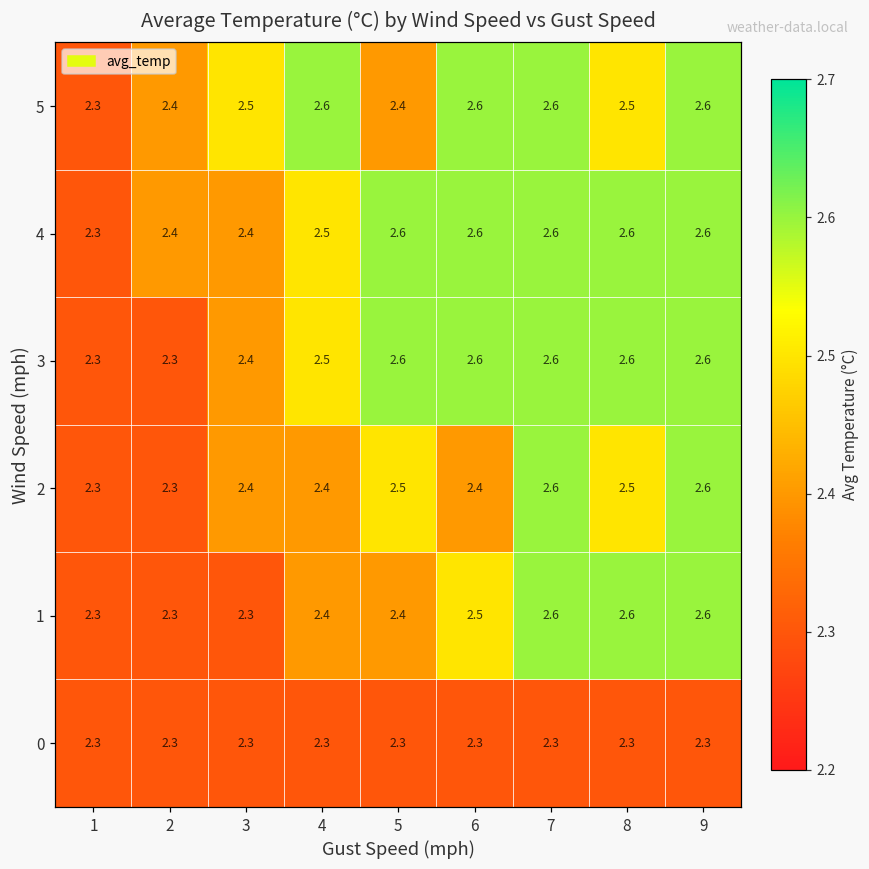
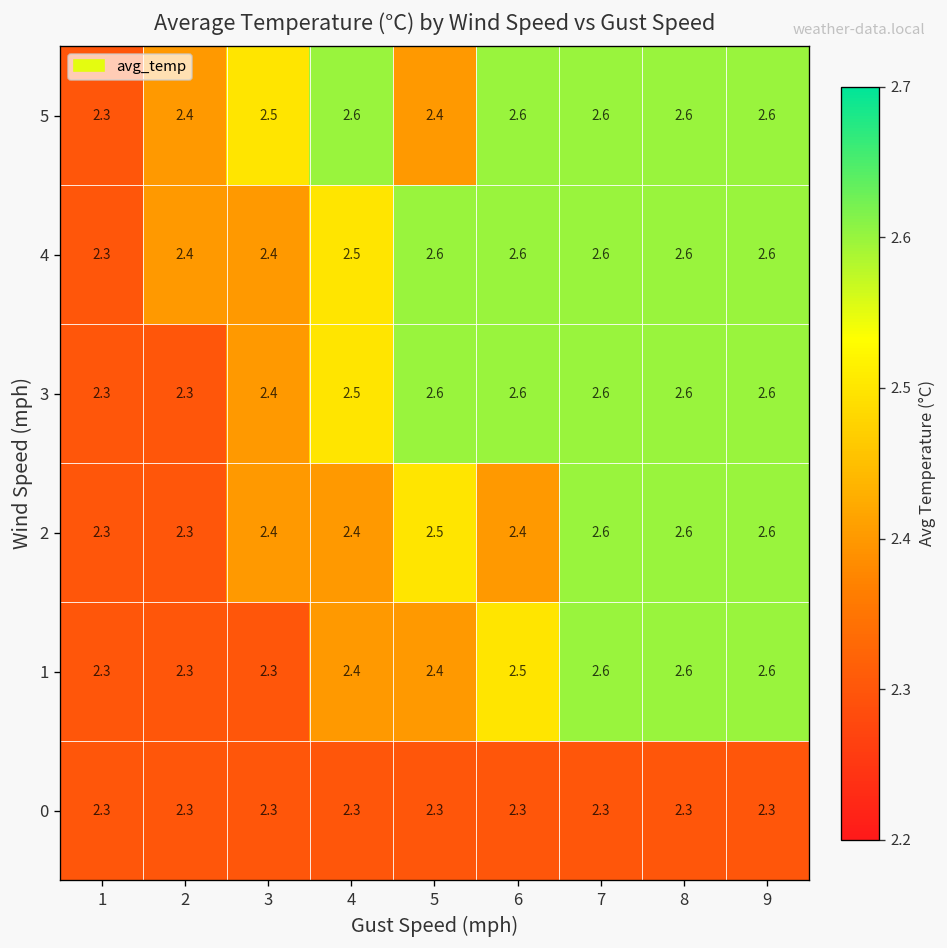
  {
    "5": {
      "1": 2.3,
      "2": 2.4,
      "3": 2.5,
      "4": 2.6,
      "5": 2.4,
      "6": 2.6,
      "7": 2.6,
-     "8": 2.5,
+     "8": 2.6,
      "9": 2.6
    },
    "4": {
      "1": 2.3,
      "2": 2.4,
      "3": 2.4,
      "4": 2.5,
      "5": 2.6,
      "6": 2.6,
      "7": 2.6,
      "8": 2.6,
      "9": 2.6
    },
    "3": {
      "1": 2.3,
      "2": 2.3,
      "3": 2.4,
      "4": 2.5,
      "5": 2.6,
      "6": 2.6,
      "7": 2.6,
      "8": 2.6,
      "9": 2.6
    },
    "2": {
      "1": 2.3,
      "2": 2.3,
      "3": 2.4,
      "4": 2.4,
      "5": 2.5,
      "6": 2.4,
      "7": 2.6,
-     "8": 2.5,
+     "8": 2.6,
      "9": 2.6
    },
    "1": {
      "1": 2.3,
      "2": 2.3,
      "3": 2.3,
      "4": 2.4,
      "5": 2.4,
      "6": 2.5,
      "7": 2.6,
      "8": 2.6,
      "9": 2.6
    },
    "0": {
      "1": 2.3,
      "2": 2.3,
      "3": 2.3,
      "4": 2.3,
      "5": 2.3,
      "6": 2.3,
      "7": 2.3,
      "8": 2.3,
      "9": 2.3
    }
  }
